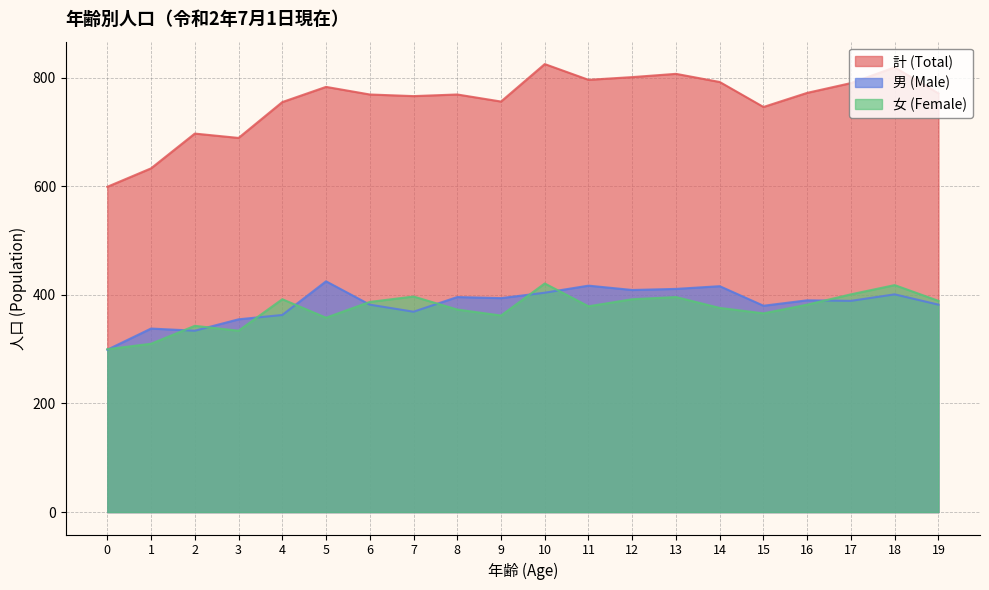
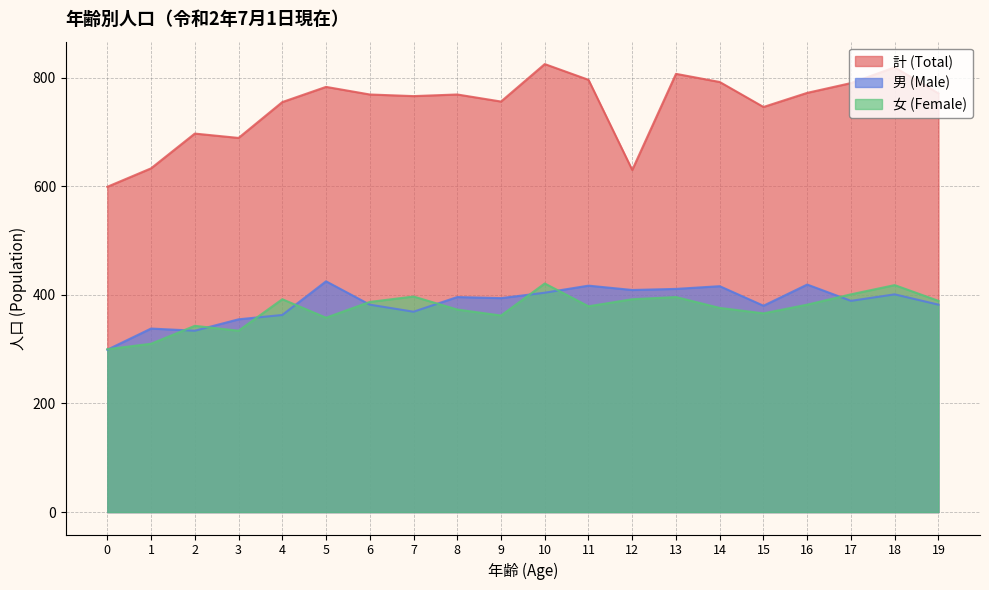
  {
    "計 (Total)": {
      "0": 600,
      "1": 630,
      "2": 700,
      "3": 690,
      "4": 760,
      "5": 780,
      "6": 770,
      "7": 770,
      "8": 770,
      "9": 760,
      "10": 830,
      "11": 800,
-     "12": 800,
+     "12": 630,
      "13": 810,
      "14": 790,
      "15": 750,
      "16": 770
    },
    "男 (Male)": {
      "1": 340,
      "2": 330,
      "3": 360,
      "4": 360,
      "5": 430,
      "6": 380,
      "7": 370,
      "8": 400,
      "9": 390,
      "10": 400,
      "11": 420,
      "12": 410,
      "13": 410,
      "14": 420,
      "15": 380,
-     "16": 390,
+     "16": 420,
      "17": 390,
      "18": 400,
      "19": 380
    },
    "女 (Female)": {
      "1": 310,
      "2": 340,
      "3": 330,
      "4": 390,
      "5": 360,
      "6": 390,
      "7": 400,
      "8": 370,
      "9": 360,
      "10": 420,
      "11": 380,
      "12": 390,
      "13": 400,
      "14": 380,
      "15": 370,
      "16": 380,
      "17": 400,
      "18": 420,
      "19": 390
    }
  }
